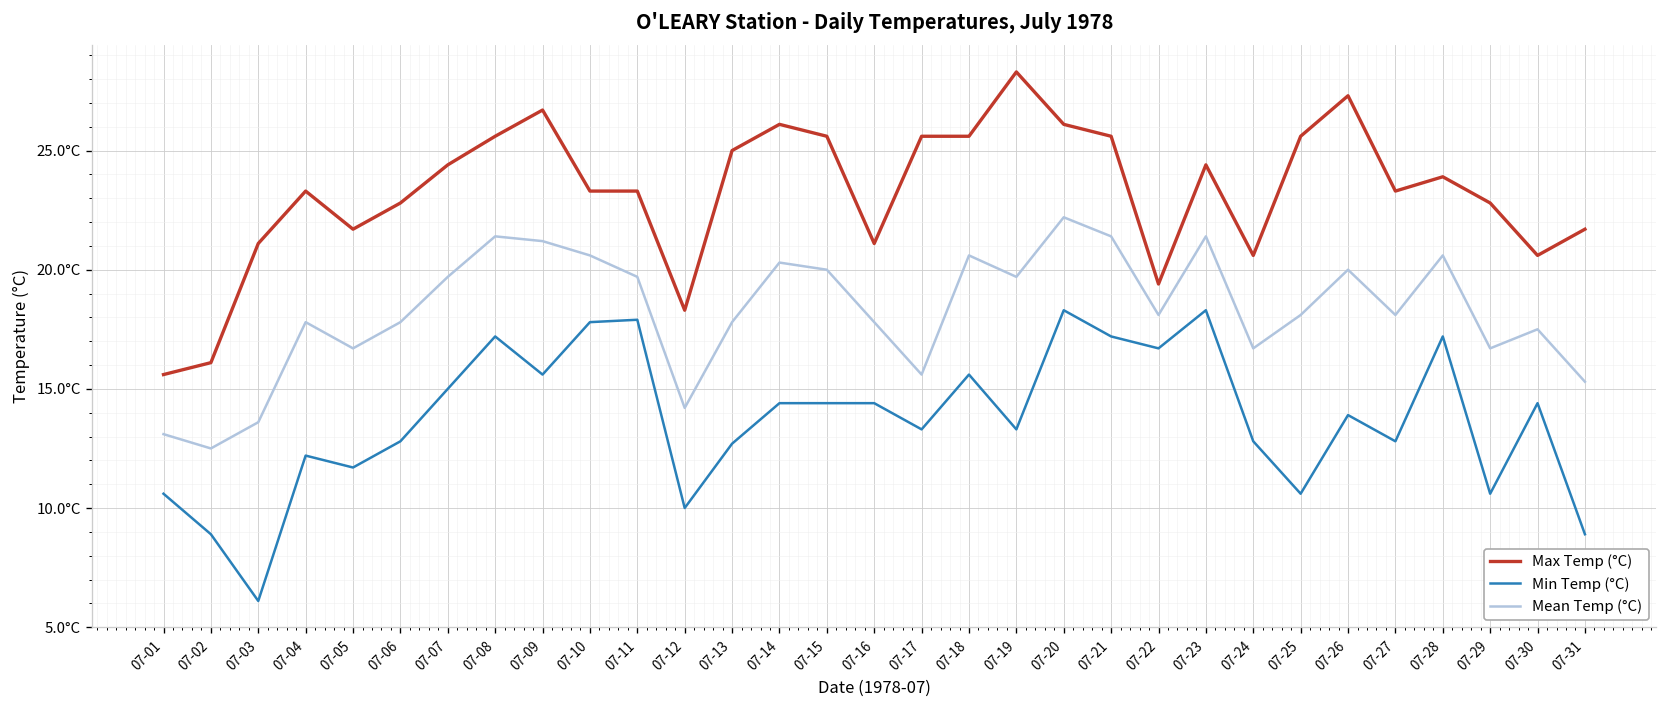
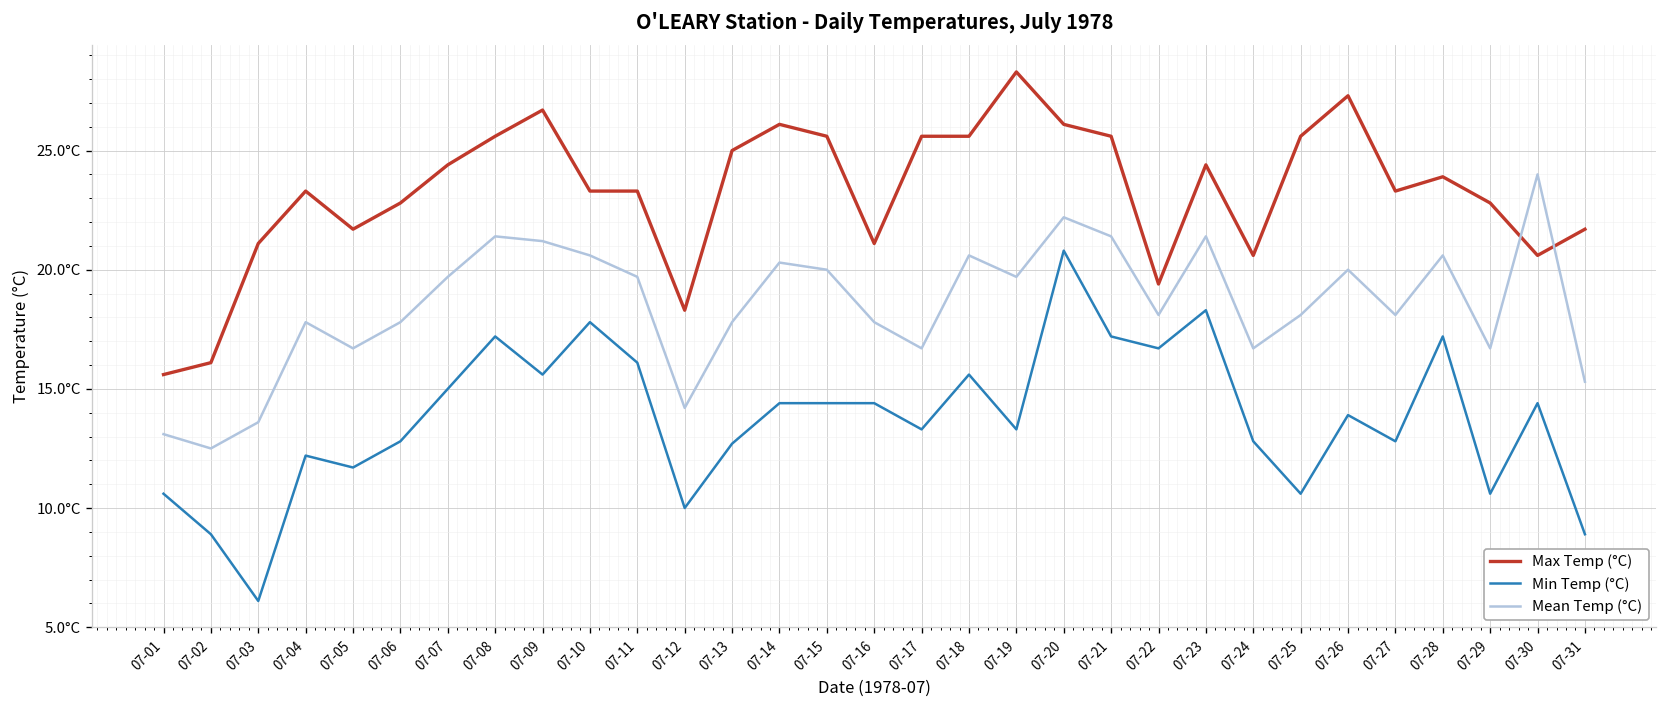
  {
    "Max Temp (°C)": {
      "07-01": "15.6°C",
      "07-02": "16.1°C",
      "07-03": "21.1°C",
      "07-04": "23.3°C",
      "07-05": "21.7°C",
      "07-06": "22.8°C",
      "07-07": "24.4°C",
      "07-08": "25.6°C",
      "07-09": "26.7°C",
      "07-10": "23.3°C",
      "07-11": "23.3°C",
      "07-12": "18.3°C",
      "07-13": "25.0°C",
      "07-14": "26.1°C",
      "07-15": "25.6°C",
      "07-16": "21.1°C",
      "07-17": "25.6°C",
      "07-18": "25.6°C",
      "07-19": "28.3°C",
      "07-20": "26.1°C",
      "07-21": "25.6°C",
      "07-22": "19.4°C",
      "07-23": "24.4°C",
      "07-24": "20.6°C",
      "07-25": "25.6°C",
      "07-26": "27.3°C",
      "07-27": "23.3°C",
      "07-28": "23.9°C",
      "07-29": "22.8°C",
      "07-30": "20.6°C",
      "07-31": "21.7°C"
    },
    "Min Temp (°C)": {
      "07-01": "10.6°C",
      "07-02": "8.9°C",
      "07-03": "6.1°C",
      "07-04": "12.2°C",
      "07-05": "11.7°C",
      "07-06": "12.8°C",
      "07-07": "15.0°C",
      "07-08": "17.2°C",
      "07-09": "15.6°C",
      "07-10": "17.8°C",
-     "07-11": "17.9°C",
+     "07-11": "16.1°C",
      "07-12": "10.0°C",
      "07-13": "12.7°C",
      "07-14": "14.4°C",
      "07-15": "14.4°C",
      "07-16": "14.4°C",
      "07-17": "13.3°C",
      "07-18": "15.6°C",
      "07-19": "13.3°C",
-     "07-20": "18.3°C",
+     "07-20": "20.8°C",
      "07-21": "17.2°C",
      "07-22": "16.7°C",
      "07-23": "18.3°C",
      "07-24": "12.8°C",
      "07-25": "10.6°C",
      "07-26": "13.9°C",
      "07-27": "12.8°C",
      "07-28": "17.2°C",
      "07-29": "10.6°C",
      "07-30": "14.4°C",
      "07-31": "8.9°C"
    },
    "Mean Temp (°C)": {
      "07-01": "13.1°C",
      "07-02": "12.5°C",
      "07-03": "13.6°C",
      "07-04": "17.8°C",
      "07-05": "16.7°C",
      "07-06": "17.8°C",
      "07-07": "19.7°C",
      "07-08": "21.4°C",
      "07-09": "21.2°C",
      "07-10": "20.6°C",
      "07-11": "19.7°C",
      "07-12": "14.2°C",
      "07-13": "17.8°C",
      "07-14": "20.3°C",
      "07-15": "20.0°C",
      "07-16": "17.8°C",
-     "07-17": "15.6°C",
+     "07-17": "16.7°C",
      "07-18": "20.6°C",
      "07-19": "19.7°C",
      "07-20": "22.2°C",
      "07-21": "21.4°C",
      "07-22": "18.1°C",
      "07-23": "21.4°C",
      "07-24": "16.7°C",
      "07-25": "18.1°C",
      "07-26": "20.0°C",
      "07-27": "18.1°C",
      "07-28": "20.6°C",
      "07-29": "16.7°C",
-     "07-30": "17.5°C",
+     "07-30": "24.0°C",
      "07-31": "15.3°C"
    }
  }
